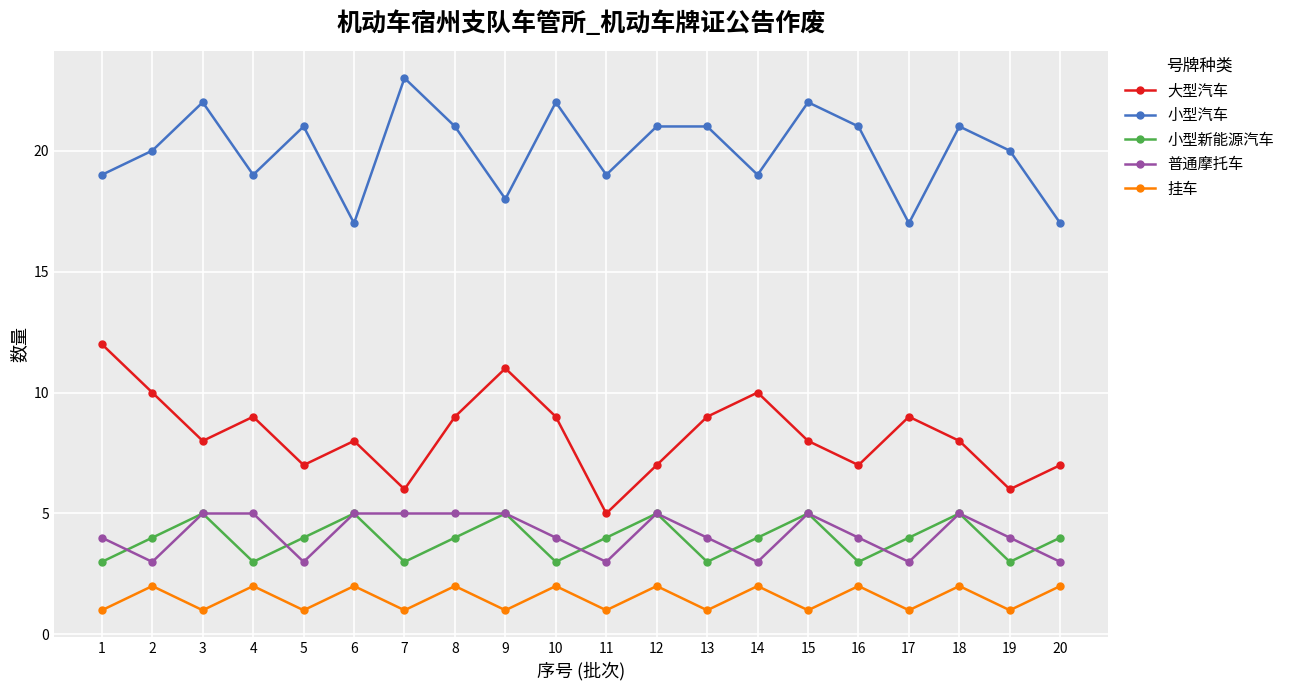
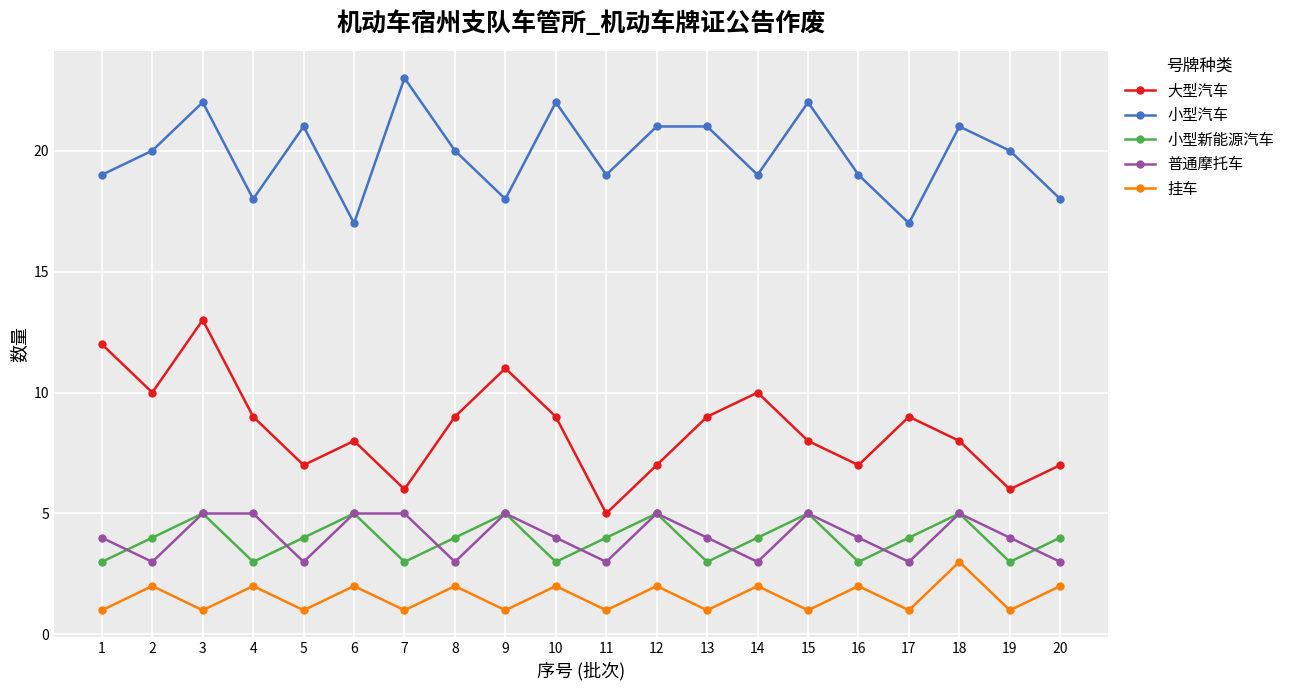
  {
    "大型汽车": {
      "1": 12,
      "2": 10,
-     "3": 8,
+     "3": 13,
      "4": 9,
      "5": 7,
      "6": 8,
      "7": 6,
      "8": 9,
      "9": 11,
      "10": 9,
      "11": 5,
      "12": 7,
      "13": 9,
      "14": 10,
      "15": 8,
      "16": 7,
      "17": 9,
      "18": 8,
      "19": 6,
      "20": 7
    },
    "小型汽车": {
      "1": 19,
      "2": 20,
      "3": 22,
-     "4": 19,
+     "4": 18,
      "5": 21,
      "6": 17,
      "7": 23,
-     "8": 21,
+     "8": 20,
      "9": 18,
      "10": 22,
      "11": 19,
      "12": 21,
      "13": 21,
      "14": 19,
      "15": 22,
-     "16": 21,
+     "16": 19,
      "17": 17,
      "18": 21,
      "19": 20,
-     "20": 17
+     "20": 18
    },
    "小型新能源汽车": {
      "1": 3,
      "2": 4,
      "4": 3,
      "5": 4,
      "7": 3,
      "8": 4,
      "10": 3,
      "11": 4,
      "13": 3,
      "14": 4,
      "16": 3,
      "17": 4,
      "19": 3,
      "20": 4
    },
    "普通摩托车": {
      "1": 4,
      "2": 3,
      "4": 5,
      "5": 3,
      "7": 5,
-     "8": 5,
+     "8": 3,
      "10": 4,
      "11": 3,
      "13": 4,
      "14": 3,
      "16": 4,
      "17": 3,
      "19": 4,
      "20": 3
    },
    "挂车": {
      "1": 1,
      "2": 2,
      "3": 1,
      "4": 2,
      "5": 1,
      "6": 2,
      "7": 1,
      "8": 2,
      "9": 1,
      "10": 2,
      "11": 1,
      "12": 2,
      "13": 1,
      "14": 2,
      "15": 1,
      "16": 2,
      "17": 1,
-     "18": 2,
+     "18": 3,
      "19": 1,
      "20": 2
    }
  }
